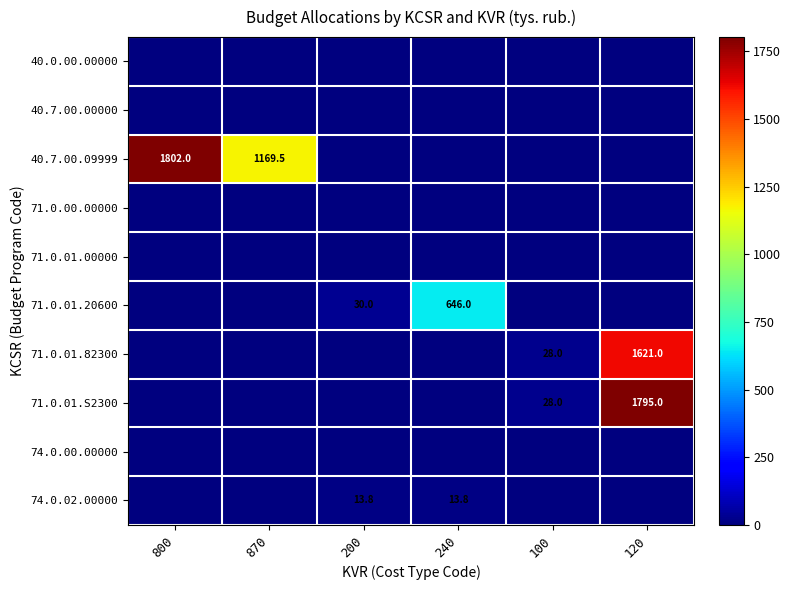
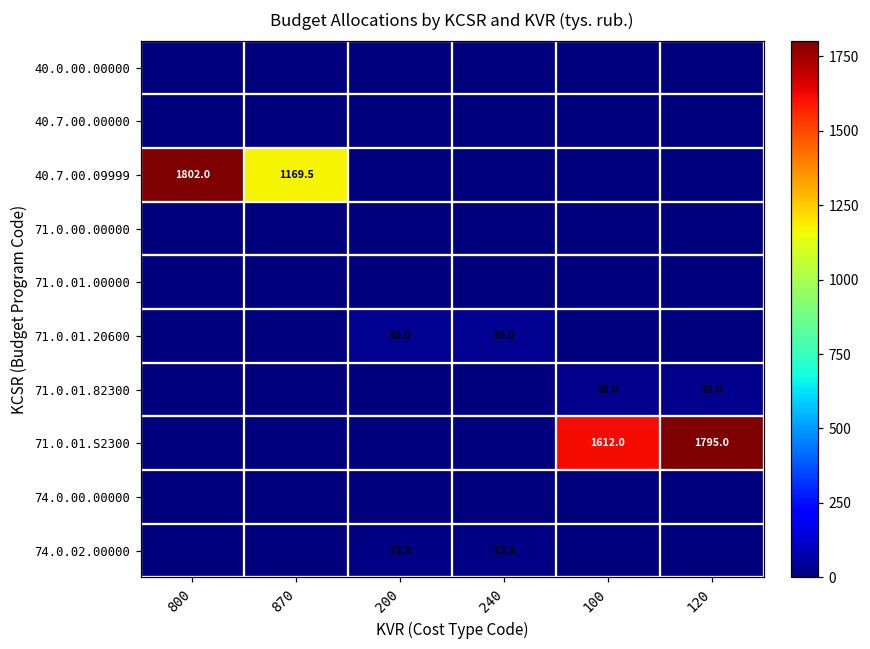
  {
    "40.7.00.09999": {
      "800": 1802.0,
      "870": 1169.5
    },
    "71.0.01.20600": {
      "200": 30.0,
-     "240": 646.0
+     "240": 30.0
    },
    "71.0.01.82300": {
      "100": 28.0,
-     "120": 1621.0
+     "120": 28.0
    },
    "71.0.01.S2300": {
-     "100": 28.0,
+     "100": 1612.0,
      "120": 1795.0
    },
    "74.0.02.00000": {
      "200": 13.8,
      "240": 13.8
    }
  }
